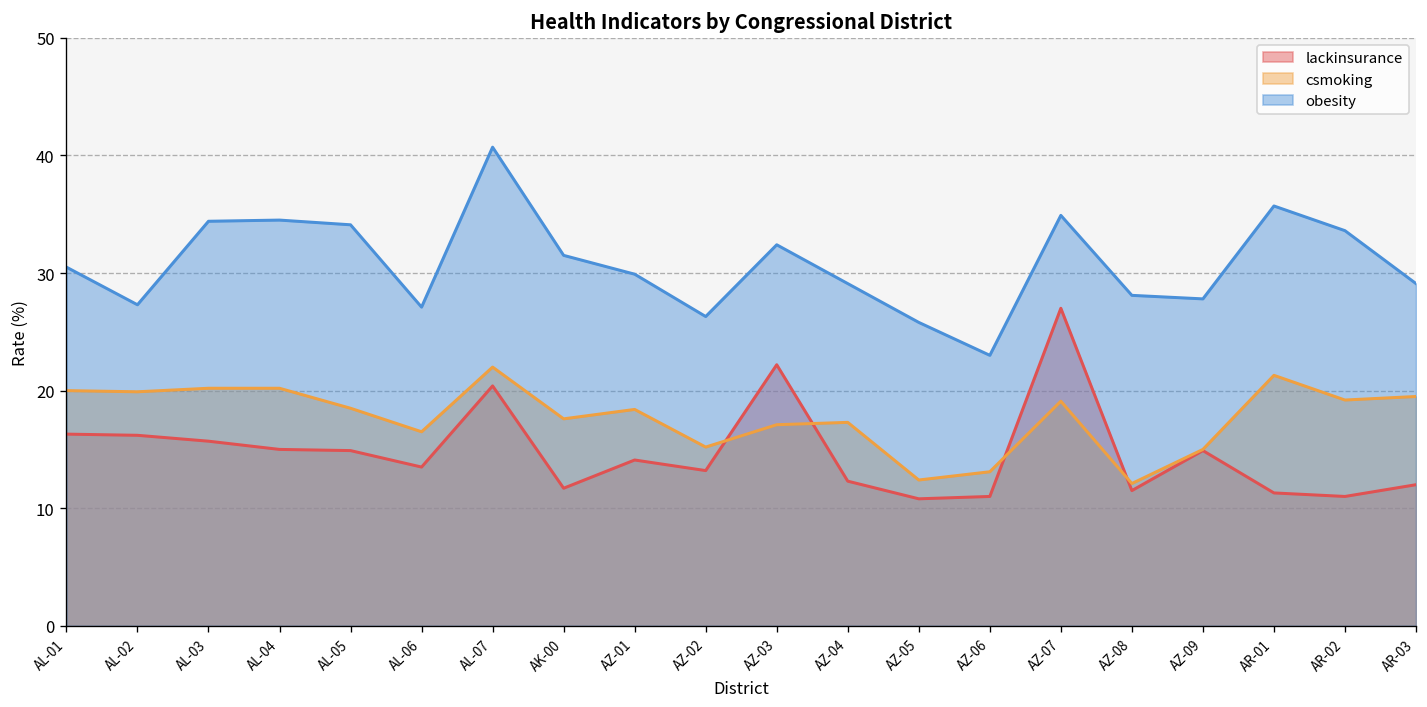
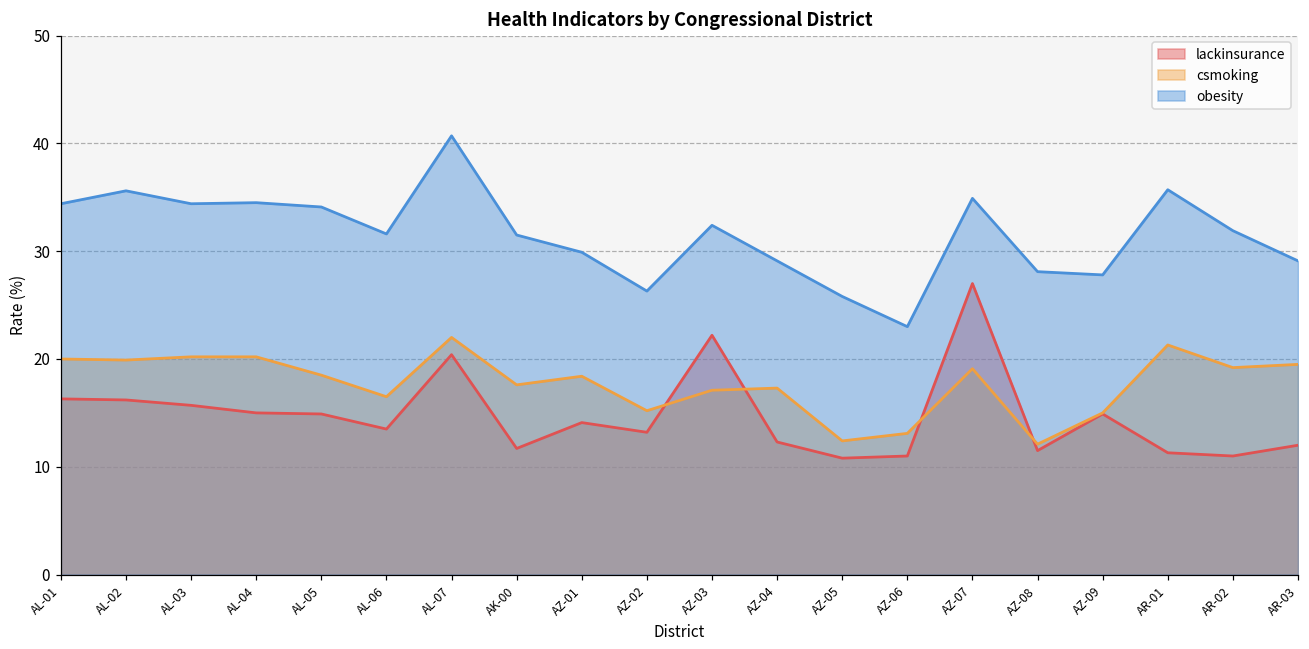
  {
    "obesity": {
-     "AL-01": 31,
-     "AL-02": 27,
+     "AL-01": 34,
+     "AL-02": 36,
      "AL-03": 34,
      "AL-04": 35,
      "AL-05": 34,
-     "AL-06": 27,
+     "AL-06": 32,
      "AL-07": 41,
      "AK-00": 32,
      "AZ-01": 30,
      "AZ-02": 26,
      "AZ-03": 32,
      "AZ-04": 29,
      "AZ-05": 26,
      "AZ-06": 23,
      "AZ-07": 35,
      "AZ-08": 28,
      "AZ-09": 28,
      "AR-01": 36,
-     "AR-02": 34,
+     "AR-02": 32,
      "AR-03": 29
    }
  }
